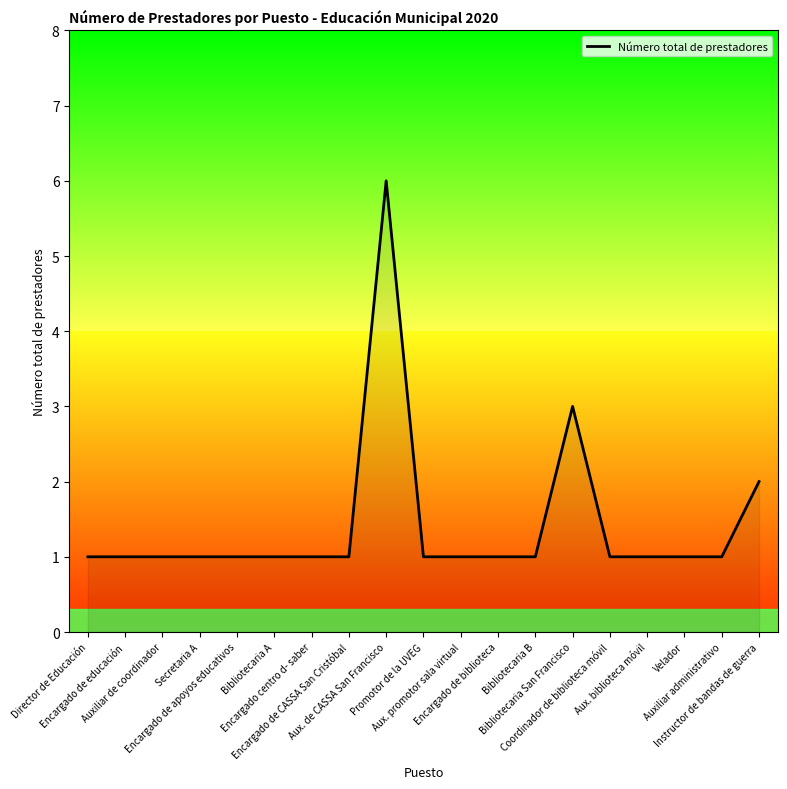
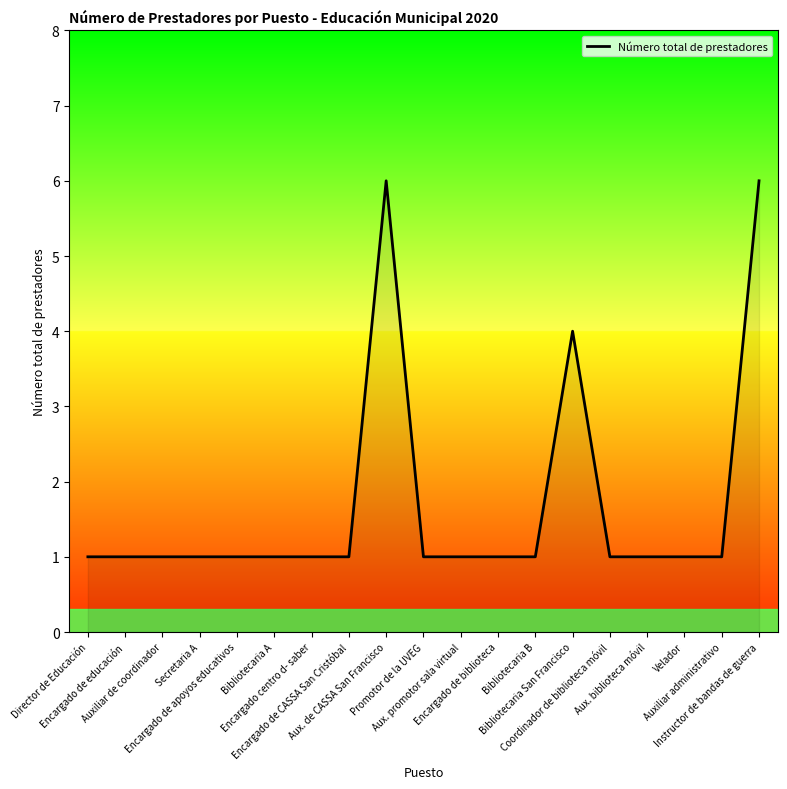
  {
    "Director de Educación": 1,
    "Encargado de educación": 1,
    "Auxiliar de coordinador": 1,
    "Secretaria A": 1,
    "Encargado de apoyos educativos": 1,
    "Bibliotecaria A": 1,
    "Encargado centro d- saber": 1,
    "Encargado de CASSA San Cristóbal": 1,
    "Aux. de CASSA San Francisco": 6,
    "Promotor de la UVEG": 1,
    "Aux. promotor sala virtual": 1,
    "Encargado de biblioteca": 1,
    "Bibliotecaria B": 1,
-   "Bibliotecaria San Francisco": 3,
+   "Bibliotecaria San Francisco": 4,
    "Coordinador de biblioteca móvil": 1,
    "Aux. biblioteca móvil": 1,
    "Velador": 1,
    "Auxiliar administrativo": 1,
-   "Instructor de bandas de guerra": 2
+   "Instructor de bandas de guerra": 6
  }
